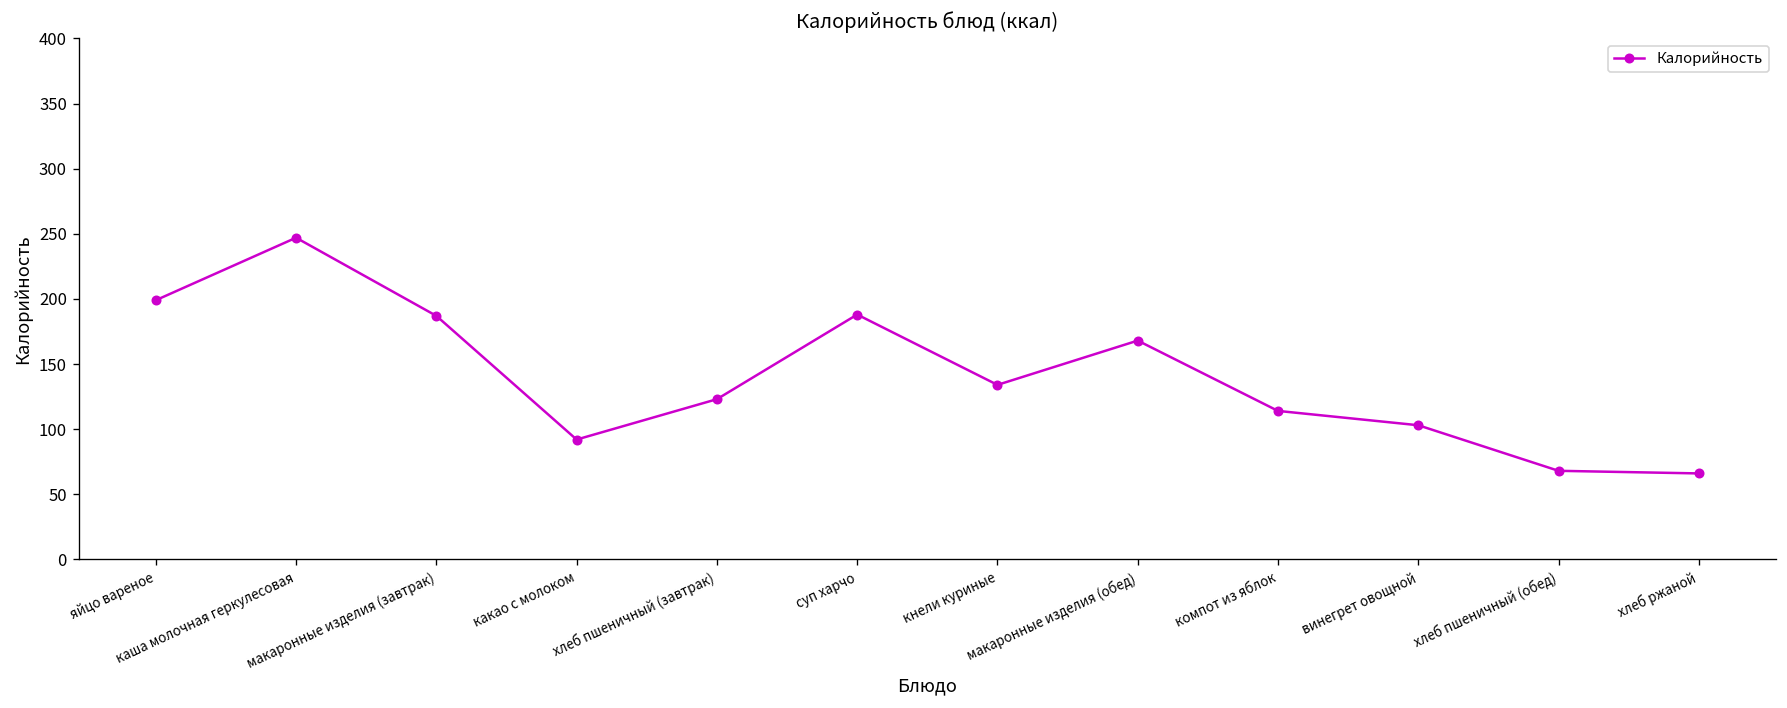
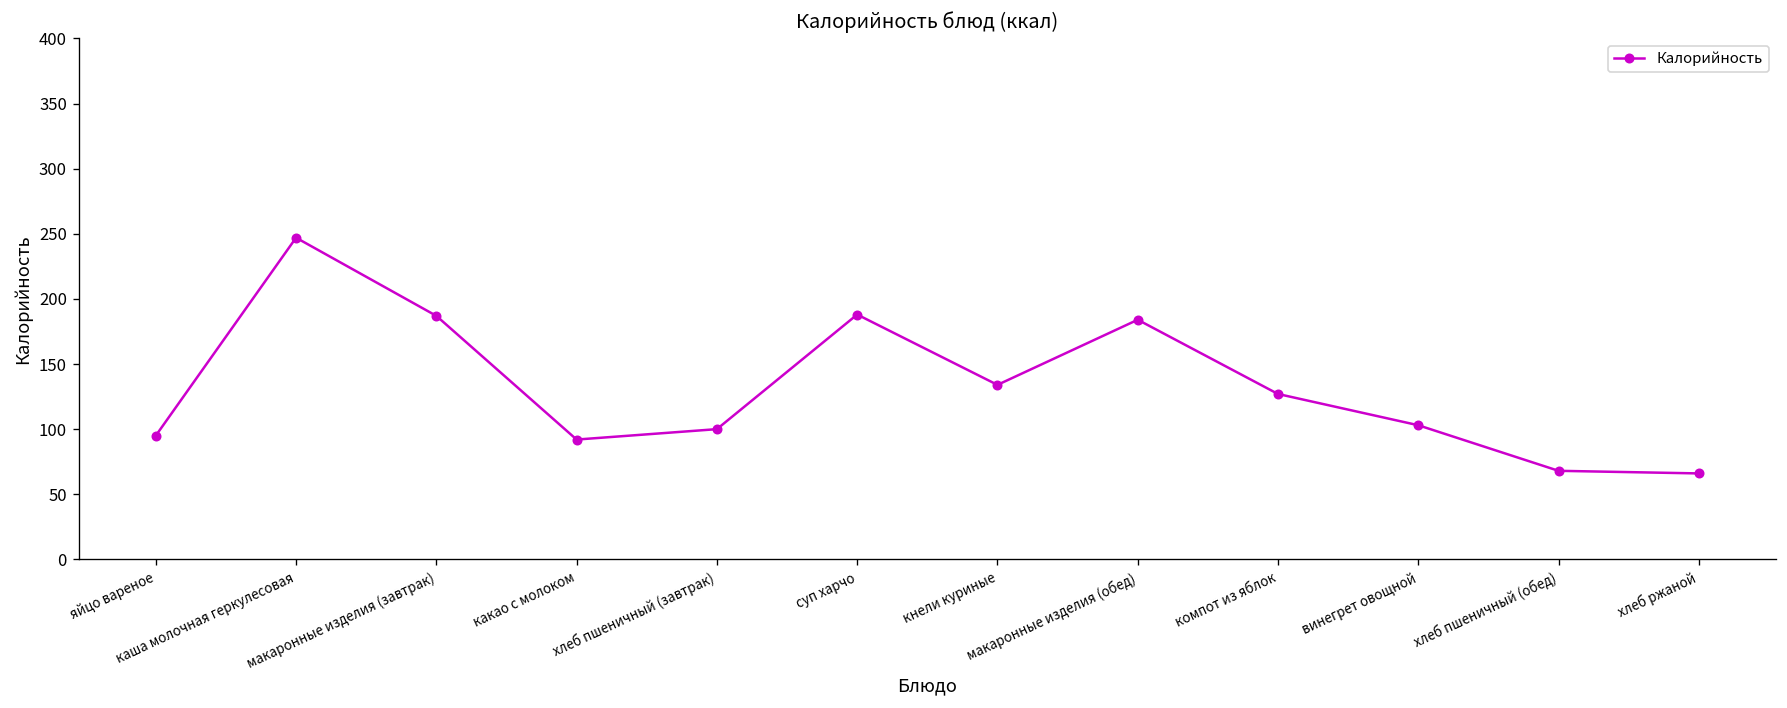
  {
-   "яйцо вареное": 199,
+   "яйцо вареное": 95,
    "каша молочная геркулесовая": 247,
    "макаронные изделия (завтрак)": 187,
    "какао с молоком": 92,
-   "хлеб пшеничный (завтрак)": 123,
+   "хлеб пшеничный (завтрак)": 100,
    "суп харчо": 188,
    "кнели куриные": 134,
-   "макаронные изделия (обед)": 168,
-   "компот из яблок": 114,
+   "макаронные изделия (обед)": 184,
+   "компот из яблок": 127,
    "винегрет овощной": 103,
    "хлеб пшеничный (обед)": 68,
    "хлеб ржаной": 66
  }
